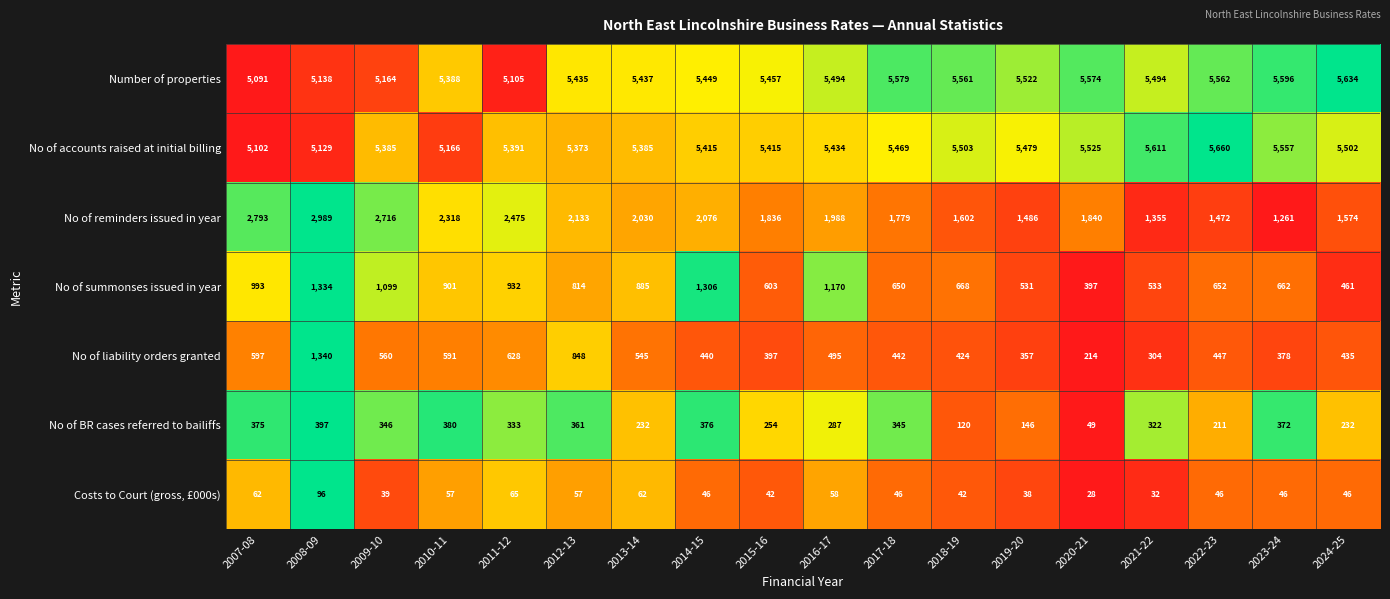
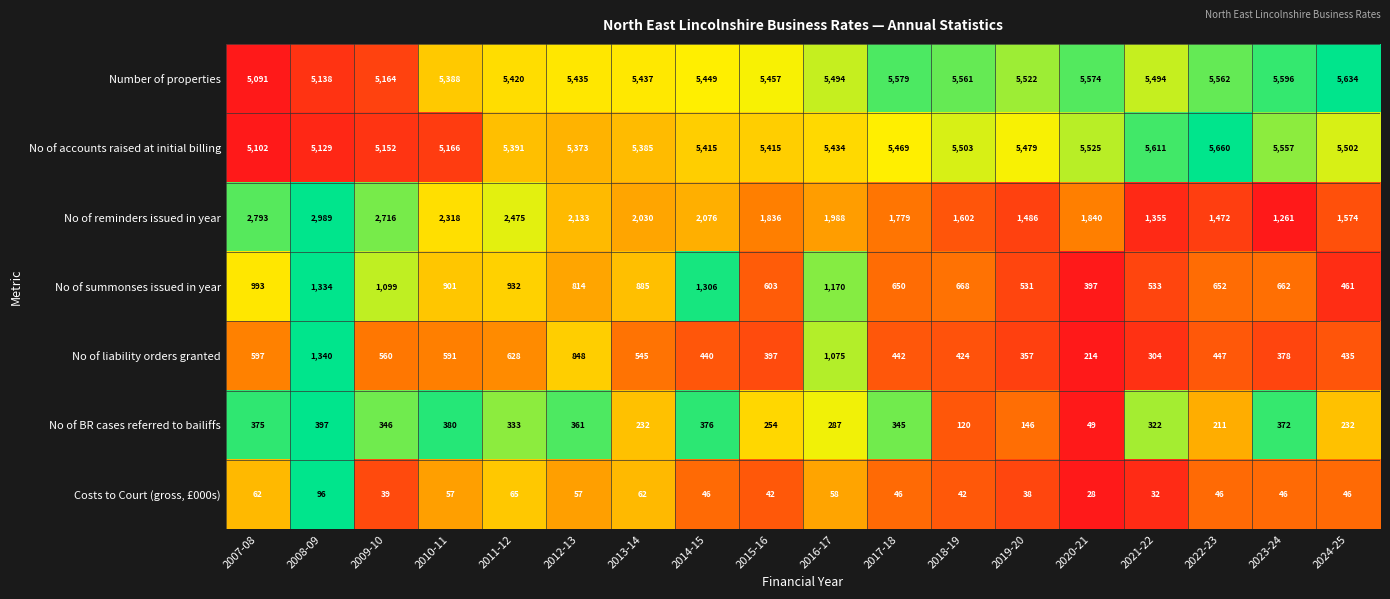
  {
    "Number of properties": {
      "2007-08": "5,091",
      "2008-09": "5,138",
      "2009-10": "5,164",
      "2010-11": "5,388",
-     "2011-12": "5,105",
+     "2011-12": "5,420",
      "2012-13": "5,435",
      "2013-14": "5,437",
      "2014-15": "5,449",
      "2015-16": "5,457",
      "2016-17": "5,494",
      "2017-18": "5,579",
      "2018-19": "5,561",
      "2019-20": "5,522",
      "2020-21": "5,574",
      "2021-22": "5,494",
      "2022-23": "5,562",
      "2023-24": "5,596",
      "2024-25": "5,634"
    },
    "No of accounts raised at initial billing": {
      "2007-08": "5,102",
      "2008-09": "5,129",
-     "2009-10": "5,385",
+     "2009-10": "5,152",
      "2010-11": "5,166",
      "2011-12": "5,391",
      "2012-13": "5,373",
      "2013-14": "5,385",
      "2014-15": "5,415",
      "2015-16": "5,415",
      "2016-17": "5,434",
      "2017-18": "5,469",
      "2018-19": "5,503",
      "2019-20": "5,479",
      "2020-21": "5,525",
      "2021-22": "5,611",
      "2022-23": "5,660",
      "2023-24": "5,557",
      "2024-25": "5,502"
    },
    "No of reminders issued in year": {
      "2007-08": "2,793",
      "2008-09": "2,989",
      "2009-10": "2,716",
      "2010-11": "2,318",
      "2011-12": "2,475",
      "2012-13": "2,133",
      "2013-14": "2,030",
      "2014-15": "2,076",
      "2015-16": "1,836",
      "2016-17": "1,988",
      "2017-18": "1,779",
      "2018-19": "1,602",
      "2019-20": "1,486",
      "2020-21": "1,840",
      "2021-22": "1,355",
      "2022-23": "1,472",
      "2023-24": "1,261",
      "2024-25": "1,574"
    },
    "No of summonses issued in year": {
      "2007-08": "993",
      "2008-09": "1,334",
      "2009-10": "1,099",
      "2010-11": "901",
      "2011-12": "932",
      "2012-13": "814",
      "2013-14": "885",
      "2014-15": "1,306",
      "2015-16": "603",
      "2016-17": "1,170",
      "2017-18": "650",
      "2018-19": "668",
      "2019-20": "531",
      "2020-21": "397",
      "2021-22": "533",
      "2022-23": "652",
      "2023-24": "662",
      "2024-25": "461"
    },
    "No of liability orders granted": {
      "2007-08": "597",
      "2008-09": "1,340",
      "2009-10": "560",
      "2010-11": "591",
      "2011-12": "628",
      "2012-13": "848",
      "2013-14": "545",
      "2014-15": "440",
      "2015-16": "397",
-     "2016-17": "495",
+     "2016-17": "1,075",
      "2017-18": "442",
      "2018-19": "424",
      "2019-20": "357",
      "2020-21": "214",
      "2021-22": "304",
      "2022-23": "447",
      "2023-24": "378",
      "2024-25": "435"
    },
    "No of BR cases referred to bailiffs": {
      "2007-08": "375",
      "2008-09": "397",
      "2009-10": "346",
      "2010-11": "380",
      "2011-12": "333",
      "2012-13": "361",
      "2013-14": "232",
      "2014-15": "376",
      "2015-16": "254",
      "2016-17": "287",
      "2017-18": "345",
      "2018-19": "120",
      "2019-20": "146",
      "2020-21": "49",
      "2021-22": "322",
      "2022-23": "211",
      "2023-24": "372",
      "2024-25": "232"
    },
    "Costs to Court (gross, £000s)": {
      "2007-08": "62",
      "2008-09": "96",
      "2009-10": "39",
      "2010-11": "57",
      "2011-12": "65",
      "2012-13": "57",
      "2013-14": "62",
      "2014-15": "46",
      "2015-16": "42",
      "2016-17": "58",
      "2017-18": "46",
      "2018-19": "42",
      "2019-20": "38",
      "2020-21": "28",
      "2021-22": "32",
      "2022-23": "46",
      "2023-24": "46",
      "2024-25": "46"
    }
  }
